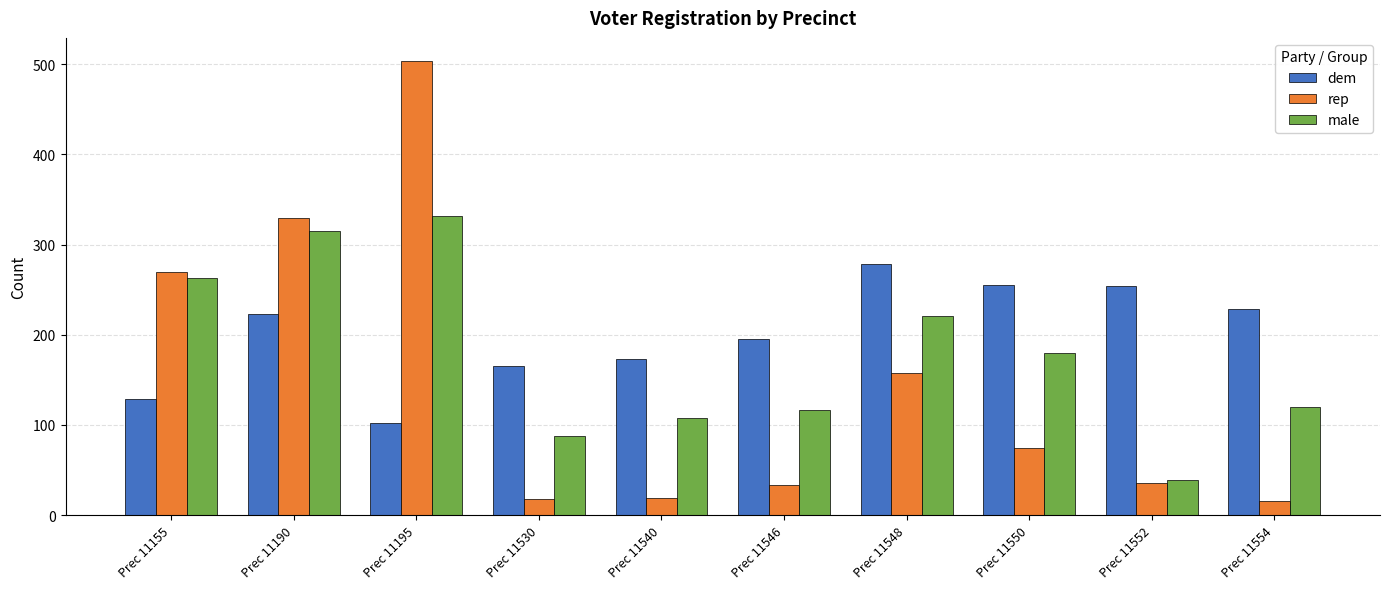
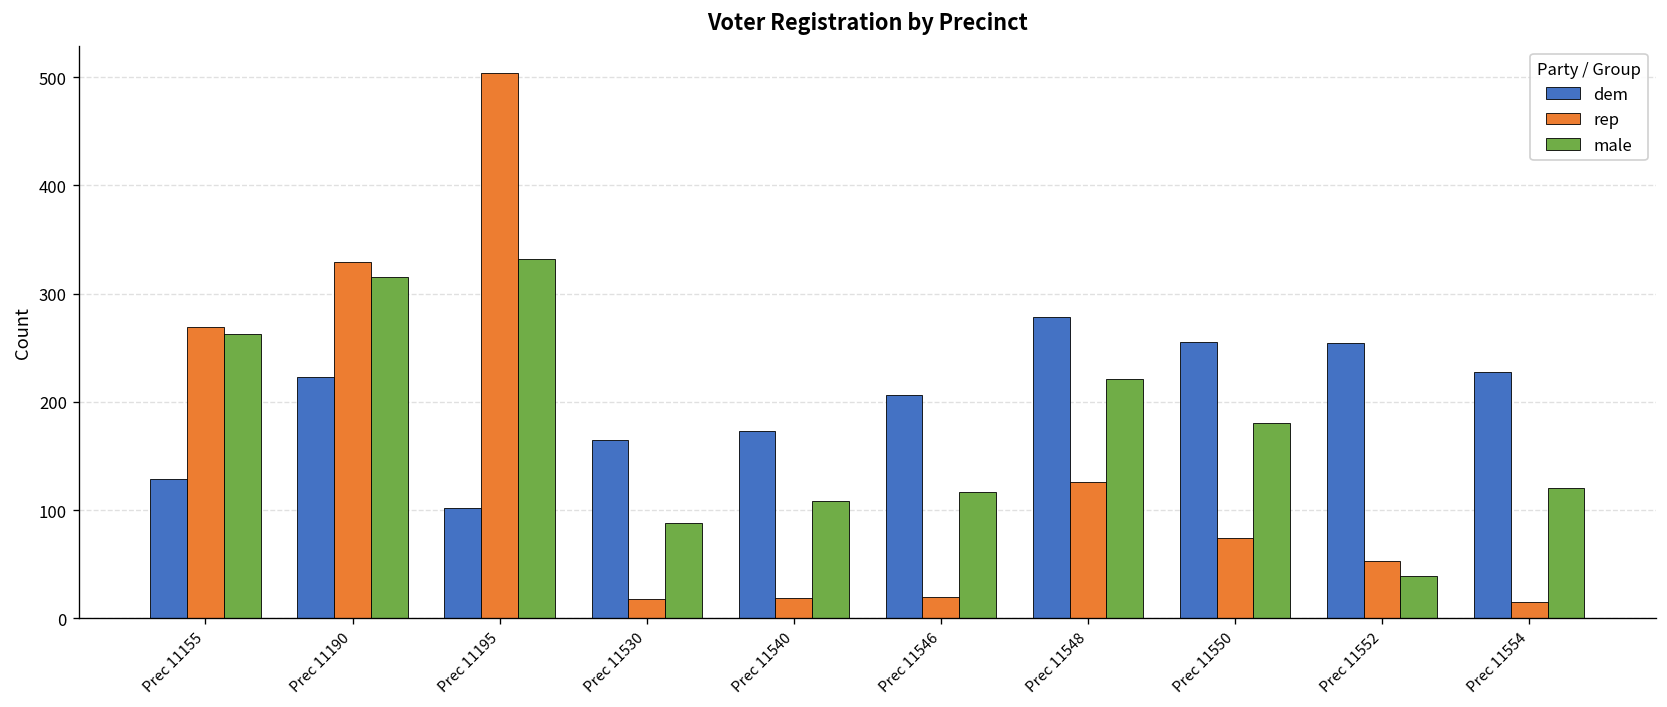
  {
    "dem": {
      "Prec 11155": 130,
      "Prec 11190": 220,
      "Prec 11195": 100,
      "Prec 11530": 170,
      "Prec 11540": 170,
-     "Prec 11546": 200,
+     "Prec 11546": 210,
      "Prec 11548": 280,
      "Prec 11550": 260,
      "Prec 11552": 250,
      "Prec 11554": 230
    },
    "rep": {
      "Prec 11155": 270,
      "Prec 11190": 330,
      "Prec 11195": 500,
      "Prec 11530": 20,
      "Prec 11540": 20,
-     "Prec 11546": 30,
-     "Prec 11548": 160,
+     "Prec 11546": 20,
+     "Prec 11548": 130,
      "Prec 11550": 70,
-     "Prec 11552": 40,
+     "Prec 11552": 50,
      "Prec 11554": 20
    },
    "male": {
      "Prec 11155": 260,
      "Prec 11190": 320,
      "Prec 11195": 330,
      "Prec 11530": 90,
      "Prec 11540": 110,
      "Prec 11546": 120,
      "Prec 11548": 220,
      "Prec 11550": 180,
      "Prec 11552": 40,
      "Prec 11554": 120
    }
  }
